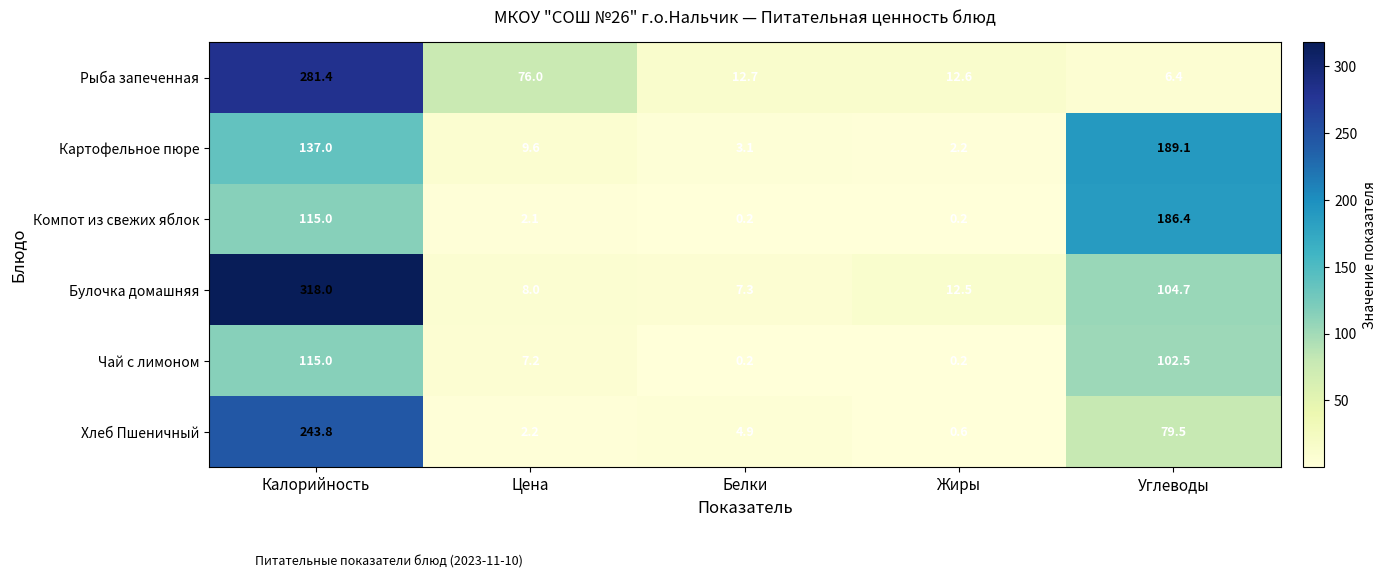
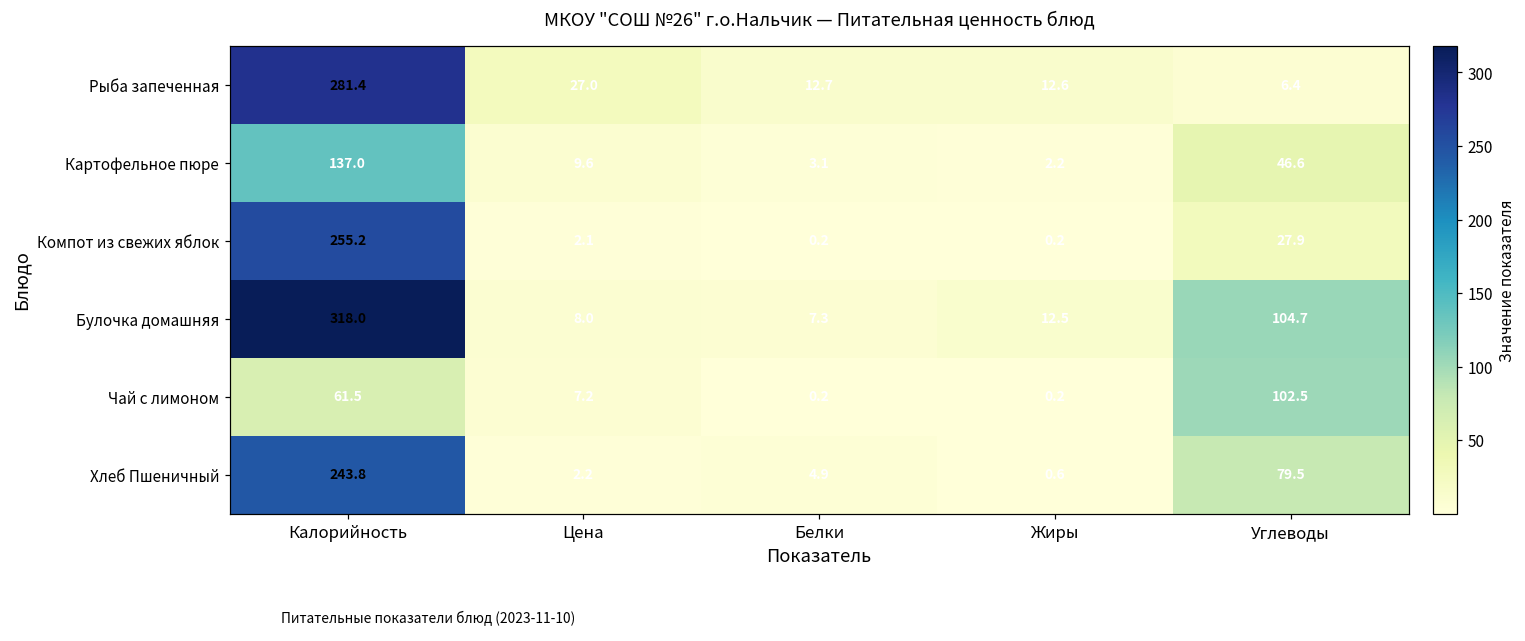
  {
    "Рыба запеченная": {
      "Калорийность": 281.4,
-     "Цена": 76.0,
+     "Цена": 27.0,
      "Белки": 12.7,
      "Жиры": 12.6
    },
    "Картофельное пюре": {
      "Калорийность": 137.0,
-     "Углеводы": 189.1
+     "Углеводы": 46.6
    },
    "Компот из свежих яблок": {
-     "Калорийность": 115.0,
-     "Углеводы": 186.4
+     "Калорийность": 255.2,
+     "Углеводы": 27.9
    },
    "Булочка домашняя": {
      "Калорийность": 318.0,
      "Жиры": 12.5,
      "Углеводы": 104.7
    },
    "Чай с лимоном": {
-     "Калорийность": 115.0,
+     "Калорийность": 61.5,
      "Углеводы": 102.5
    },
    "Хлеб Пшеничный": {
      "Калорийность": 243.8,
      "Углеводы": 79.5
    }
  }
